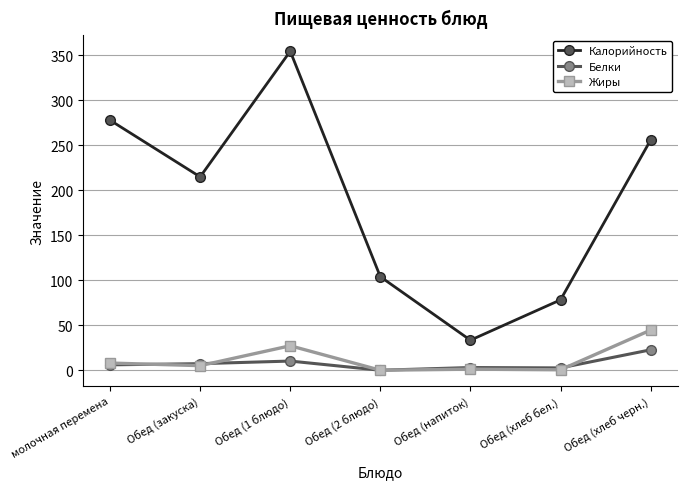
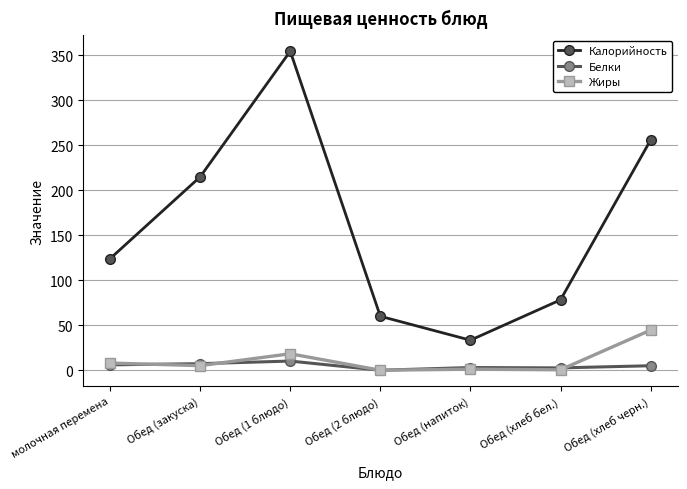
  {
    "Калорийность": {
-     "молочная перемена": 280,
+     "молочная перемена": 120,
      "Обед (закуска)": 220,
      "Обед (1 блюдо)": 350,
-     "Обед (2 блюдо)": 100,
+     "Обед (2 блюдо)": 60,
      "Обед (напиток)": 30,
      "Обед (хлеб бел.)": 80,
      "Обед (хлеб черн.)": 260
    },
    "Белки": {
      "Обед (1 блюдо)": 10,
-     "Обед (хлеб черн.)": 20
+     "Обед (хлеб черн.)": 10
    },
    "Жиры": {
-     "Обед (1 блюдо)": 30,
+     "Обед (1 блюдо)": 20,
      "Обед (хлеб черн.)": 40
    }
  }
